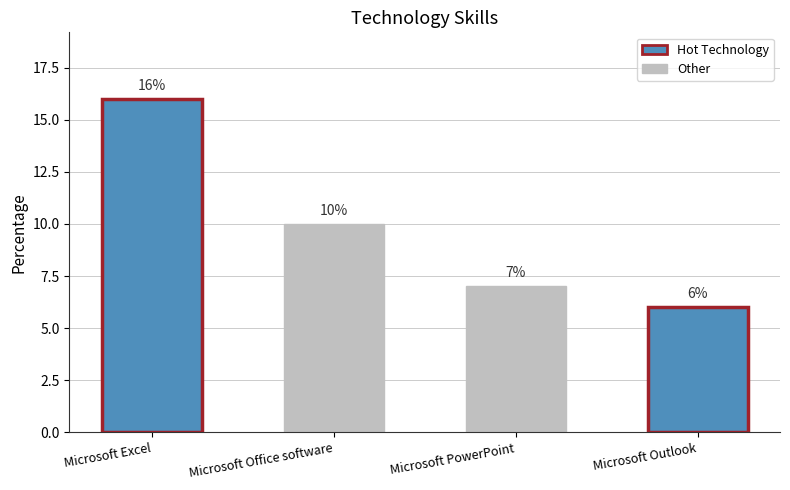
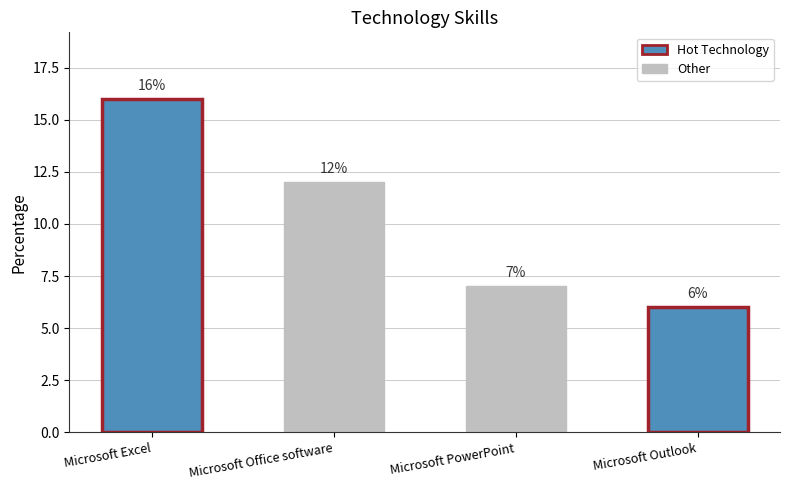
  {
    "Microsoft Excel": "16%",
-   "Microsoft Office software": "10%",
+   "Microsoft Office software": "12%",
    "Microsoft PowerPoint": "7%",
    "Microsoft Outlook": "6%"
  }
